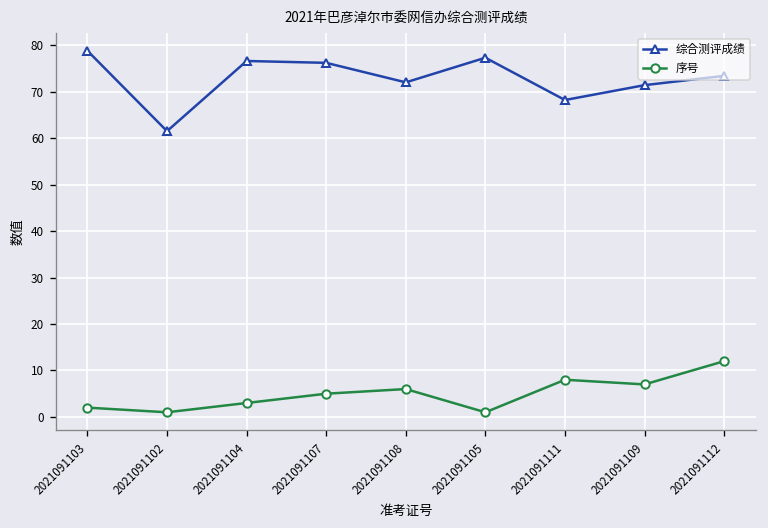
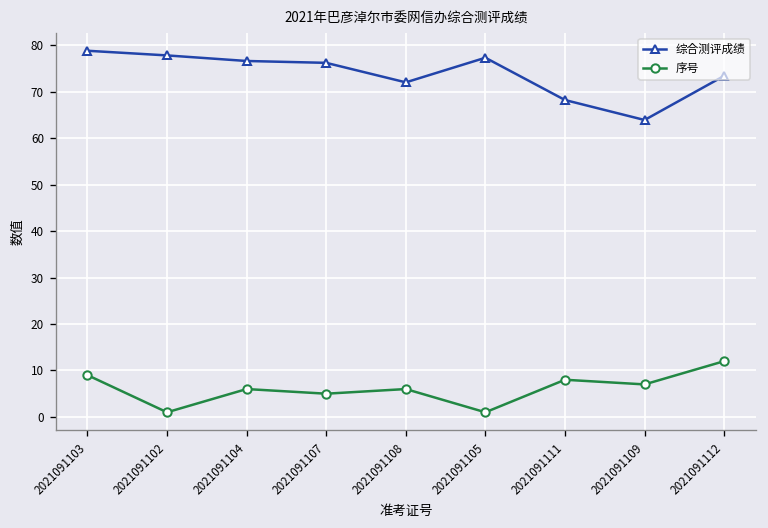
  {
    "综合测评成绩": {
      "2021091103": 79,
-     "2021091102": 62,
+     "2021091102": 78,
      "2021091104": 77,
      "2021091107": 76,
      "2021091108": 72,
      "2021091105": 77,
      "2021091111": 68,
-     "2021091109": 71
+     "2021091109": 64
    },
    "序号": {
-     "2021091103": 2,
+     "2021091103": 9,
      "2021091102": 1,
-     "2021091104": 3,
+     "2021091104": 6,
      "2021091107": 5,
      "2021091108": 6,
      "2021091105": 1,
      "2021091111": 8,
      "2021091109": 7,
      "2021091112": 12
    }
  }
